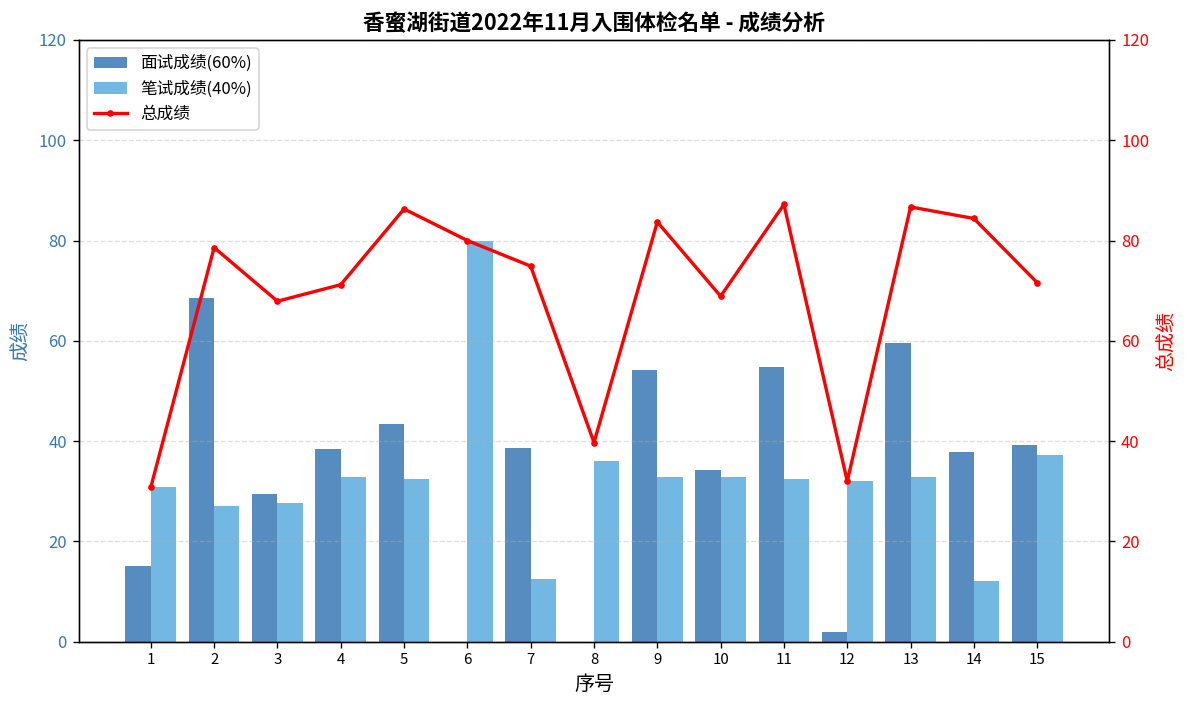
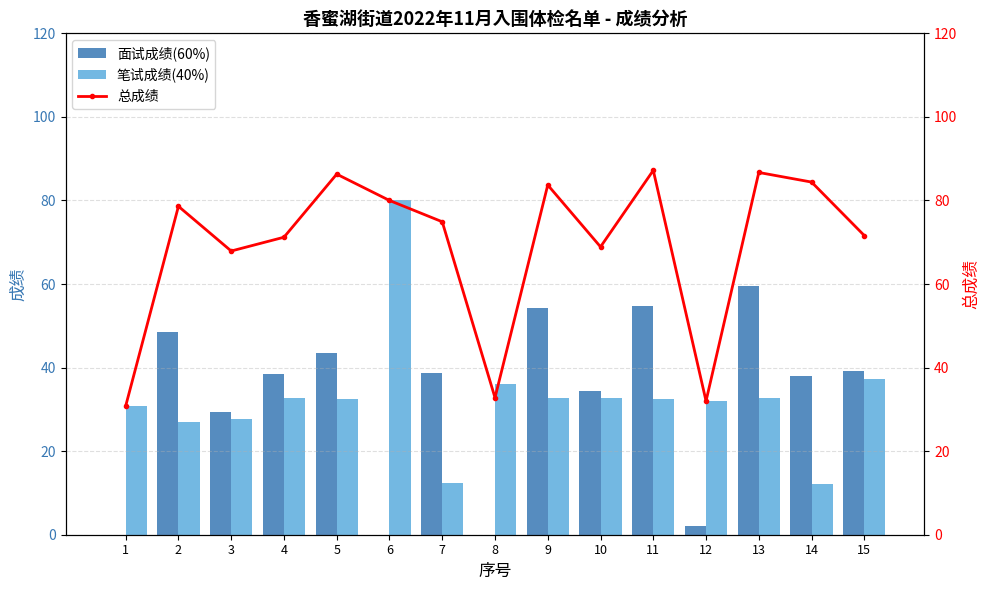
  {
    "面试成绩(60%)": {
-     "1": 15,
-     "2": 69,
+     "1": 0,
+     "2": 49,
      "3": 29,
      "4": 38,
      "5": 43,
      "6": 0,
      "7": 39,
      "8": 0,
      "9": 54,
      "10": 34,
      "11": 55,
      "12": 2,
      "13": 60,
      "14": 38,
      "15": 39
    },
    "笔试成绩(40%)": {
      "1": 31,
      "2": 27,
      "3": 28,
      "4": 33,
      "5": 32,
      "6": 80,
      "7": 12,
      "8": 36,
      "9": 33,
      "10": 33,
      "11": 32,
      "12": 32,
      "13": 33,
      "14": 12,
      "15": 37
    },
    "总成绩": {
      "1": 31,
      "2": 79,
      "3": 68,
      "4": 71,
      "5": 86,
      "6": 80,
      "7": 75,
-     "8": 40,
+     "8": 33,
      "9": 84,
      "10": 69,
      "11": 87,
      "12": 32,
      "13": 87,
      "14": 84,
      "15": 72
    }
  }
